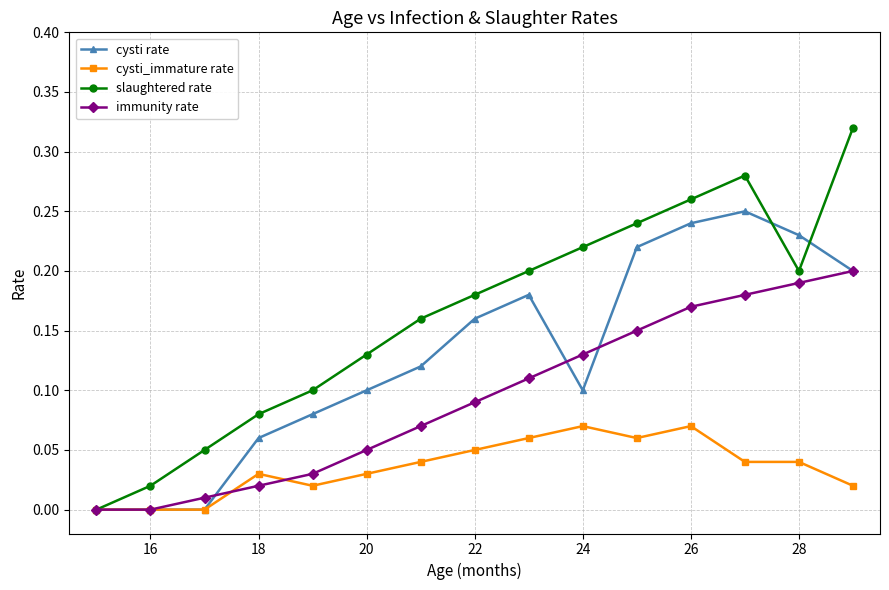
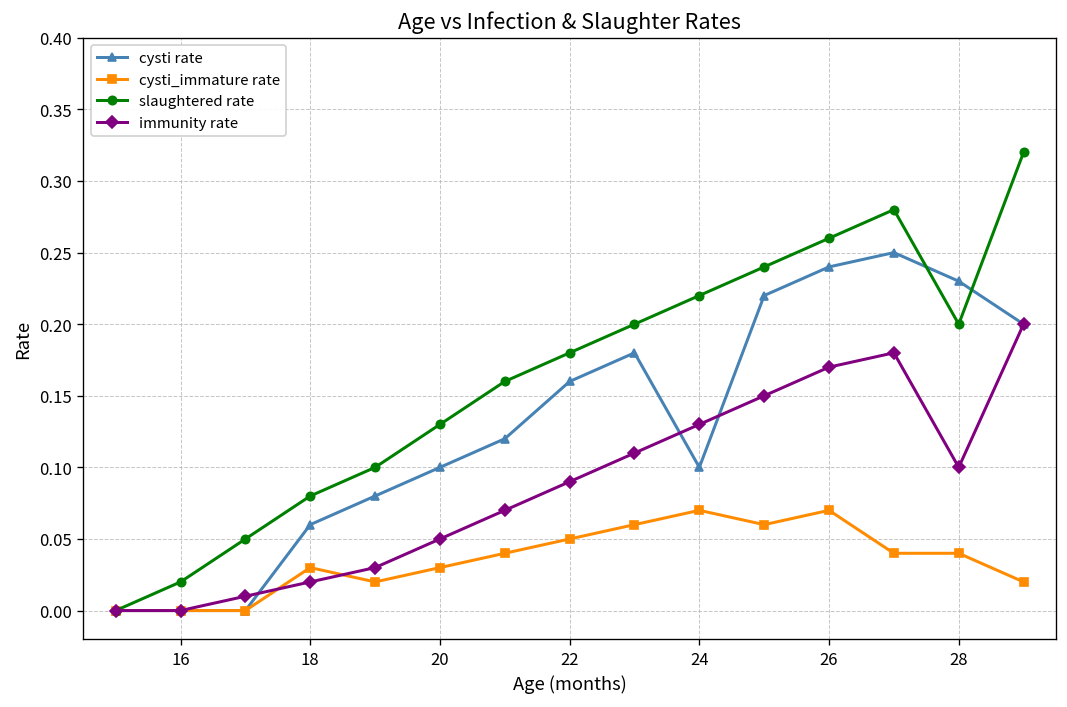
  {
    "cysti rate": {
      "18": 0.06,
      "20": 0.10,
      "22": 0.16,
      "24": 0.10,
      "26": 0.24,
      "28": 0.23
    },
    "cysti_immature rate": {
      "18": 0.03,
      "20": 0.03,
      "22": 0.05,
      "24": 0.07,
      "26": 0.07,
      "28": 0.04
    },
    "slaughtered rate": {
      "16": 0.02,
      "18": 0.08,
      "20": 0.13,
      "22": 0.18,
      "24": 0.22,
      "26": 0.26,
      "28": 0.20
    },
    "immunity rate": {
      "18": 0.02,
      "20": 0.05,
      "22": 0.09,
      "24": 0.13,
      "26": 0.17,
-     "28": 0.19
+     "28": 0.10
    }
  }
